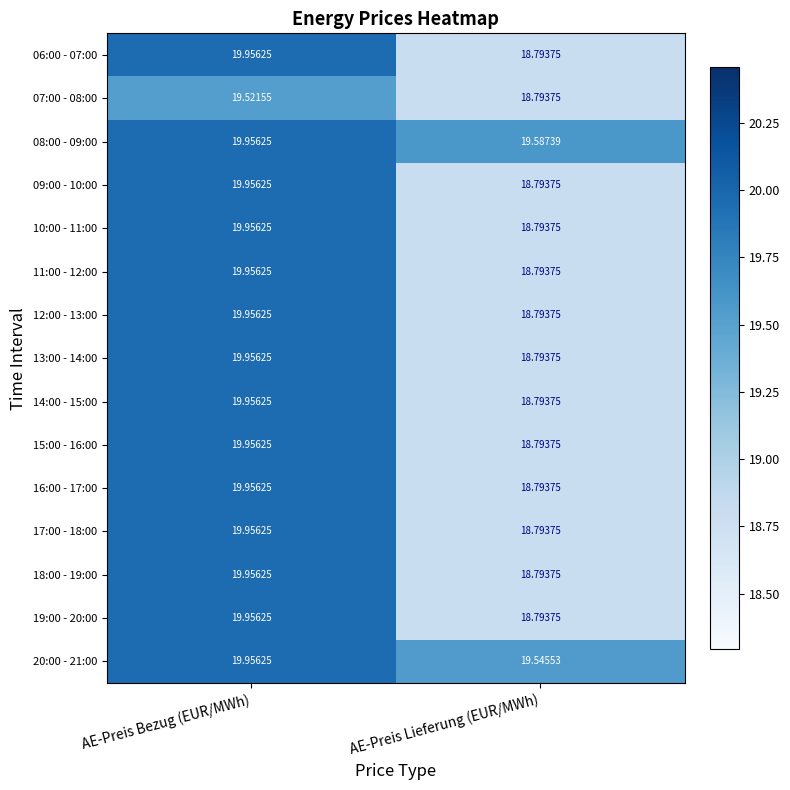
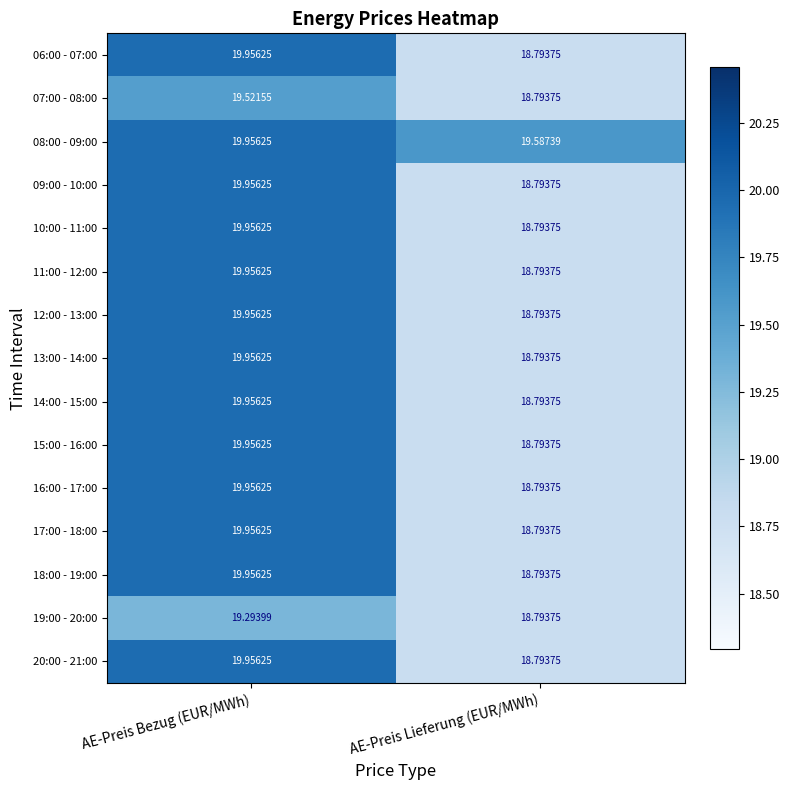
  {
    "06:00 - 07:00": {
      "AE-Preis Bezug (EUR/MWh)": 19.95625,
      "AE-Preis Lieferung (EUR/MWh)": 18.79375
    },
    "07:00 - 08:00": {
      "AE-Preis Bezug (EUR/MWh)": 19.52155,
      "AE-Preis Lieferung (EUR/MWh)": 18.79375
    },
    "08:00 - 09:00": {
      "AE-Preis Bezug (EUR/MWh)": 19.95625,
      "AE-Preis Lieferung (EUR/MWh)": 19.58739
    },
    "09:00 - 10:00": {
      "AE-Preis Bezug (EUR/MWh)": 19.95625,
      "AE-Preis Lieferung (EUR/MWh)": 18.79375
    },
    "10:00 - 11:00": {
      "AE-Preis Bezug (EUR/MWh)": 19.95625,
      "AE-Preis Lieferung (EUR/MWh)": 18.79375
    },
    "11:00 - 12:00": {
      "AE-Preis Bezug (EUR/MWh)": 19.95625,
      "AE-Preis Lieferung (EUR/MWh)": 18.79375
    },
    "12:00 - 13:00": {
      "AE-Preis Bezug (EUR/MWh)": 19.95625,
      "AE-Preis Lieferung (EUR/MWh)": 18.79375
    },
    "13:00 - 14:00": {
      "AE-Preis Bezug (EUR/MWh)": 19.95625,
      "AE-Preis Lieferung (EUR/MWh)": 18.79375
    },
    "14:00 - 15:00": {
      "AE-Preis Bezug (EUR/MWh)": 19.95625,
      "AE-Preis Lieferung (EUR/MWh)": 18.79375
    },
    "15:00 - 16:00": {
      "AE-Preis Bezug (EUR/MWh)": 19.95625,
      "AE-Preis Lieferung (EUR/MWh)": 18.79375
    },
    "16:00 - 17:00": {
      "AE-Preis Bezug (EUR/MWh)": 19.95625,
      "AE-Preis Lieferung (EUR/MWh)": 18.79375
    },
    "17:00 - 18:00": {
      "AE-Preis Bezug (EUR/MWh)": 19.95625,
      "AE-Preis Lieferung (EUR/MWh)": 18.79375
    },
    "18:00 - 19:00": {
      "AE-Preis Bezug (EUR/MWh)": 19.95625,
      "AE-Preis Lieferung (EUR/MWh)": 18.79375
    },
    "19:00 - 20:00": {
-     "AE-Preis Bezug (EUR/MWh)": 19.95625,
+     "AE-Preis Bezug (EUR/MWh)": 19.29399,
      "AE-Preis Lieferung (EUR/MWh)": 18.79375
    },
    "20:00 - 21:00": {
      "AE-Preis Bezug (EUR/MWh)": 19.95625,
-     "AE-Preis Lieferung (EUR/MWh)": 19.54553
+     "AE-Preis Lieferung (EUR/MWh)": 18.79375
    }
  }
